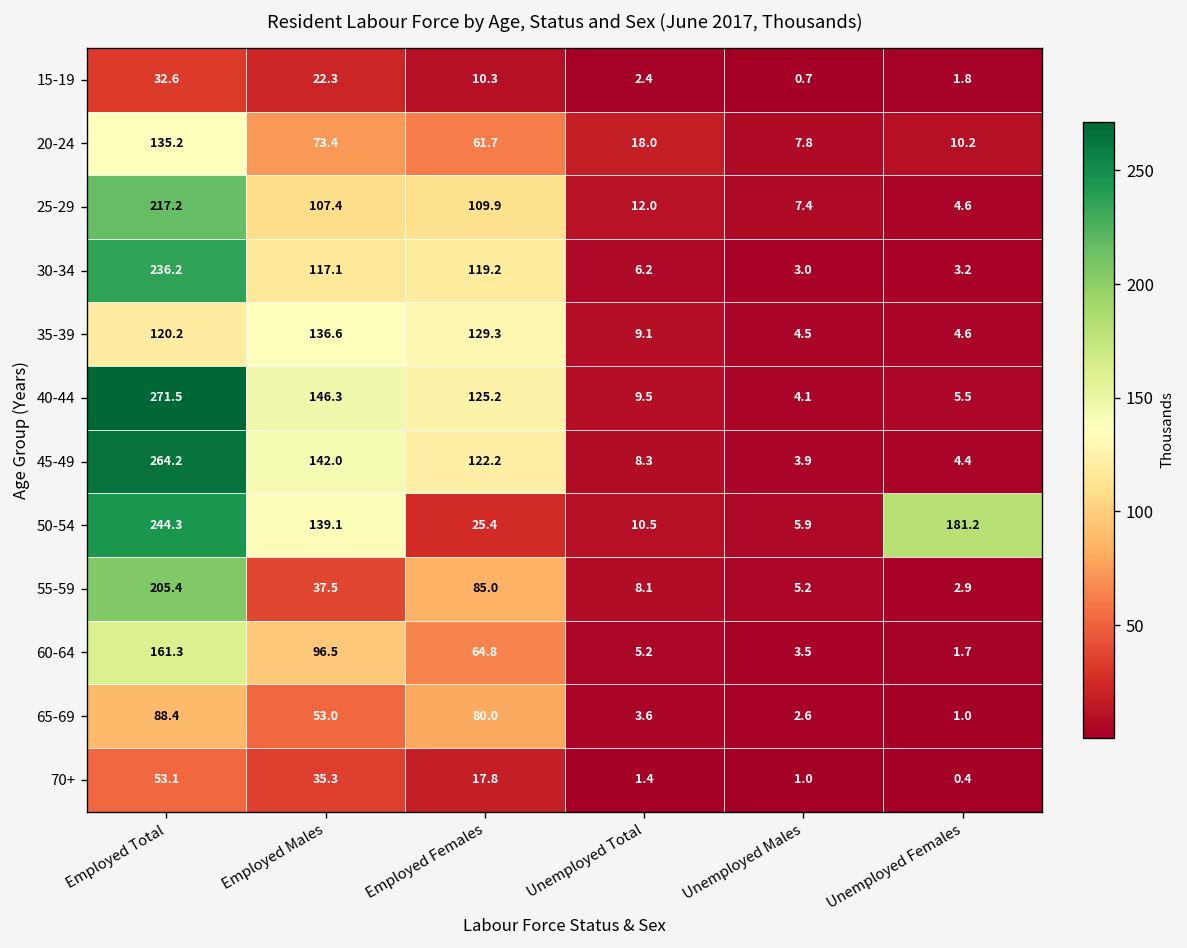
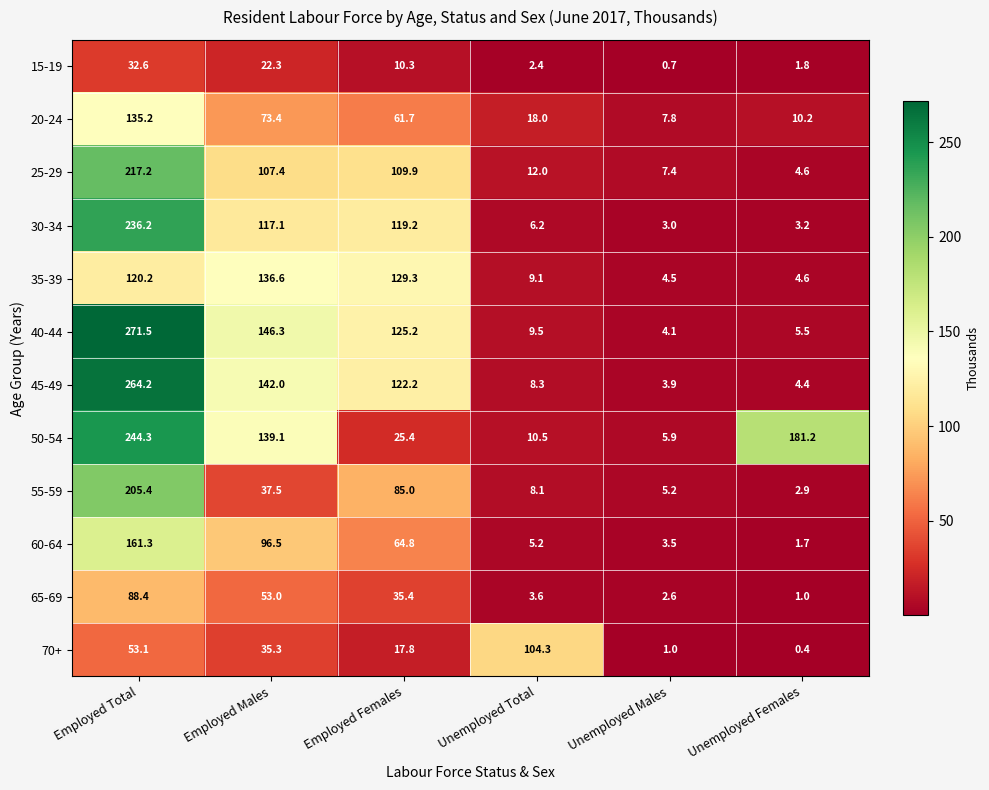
  {
    "15-19": {
      "Employed Total": 32.6,
      "Employed Males": 22.3,
      "Employed Females": 10.3,
      "Unemployed Total": 2.4,
      "Unemployed Males": 0.7,
      "Unemployed Females": 1.8
    },
    "20-24": {
      "Employed Total": 135.2,
      "Employed Males": 73.4,
      "Employed Females": 61.7,
      "Unemployed Total": 18.0,
      "Unemployed Males": 7.8,
      "Unemployed Females": 10.2
    },
    "25-29": {
      "Employed Total": 217.2,
      "Employed Males": 107.4,
      "Employed Females": 109.9,
      "Unemployed Total": 12.0,
      "Unemployed Males": 7.4,
      "Unemployed Females": 4.6
    },
    "30-34": {
      "Employed Total": 236.2,
      "Employed Males": 117.1,
      "Employed Females": 119.2,
      "Unemployed Total": 6.2,
      "Unemployed Males": 3.0,
      "Unemployed Females": 3.2
    },
    "35-39": {
      "Employed Total": 120.2,
      "Employed Males": 136.6,
      "Employed Females": 129.3,
      "Unemployed Total": 9.1,
      "Unemployed Males": 4.5,
      "Unemployed Females": 4.6
    },
    "40-44": {
      "Employed Total": 271.5,
      "Employed Males": 146.3,
      "Employed Females": 125.2,
      "Unemployed Total": 9.5,
      "Unemployed Males": 4.1,
      "Unemployed Females": 5.5
    },
    "45-49": {
      "Employed Total": 264.2,
      "Employed Males": 142.0,
      "Employed Females": 122.2,
      "Unemployed Total": 8.3,
      "Unemployed Males": 3.9,
      "Unemployed Females": 4.4
    },
    "50-54": {
      "Employed Total": 244.3,
      "Employed Males": 139.1,
      "Employed Females": 25.4,
      "Unemployed Total": 10.5,
      "Unemployed Males": 5.9,
      "Unemployed Females": 181.2
    },
    "55-59": {
      "Employed Total": 205.4,
      "Employed Males": 37.5,
      "Employed Females": 85.0,
      "Unemployed Total": 8.1,
      "Unemployed Males": 5.2,
      "Unemployed Females": 2.9
    },
    "60-64": {
      "Employed Total": 161.3,
      "Employed Males": 96.5,
      "Employed Females": 64.8,
      "Unemployed Total": 5.2,
      "Unemployed Males": 3.5,
      "Unemployed Females": 1.7
    },
    "65-69": {
      "Employed Total": 88.4,
      "Employed Males": 53.0,
-     "Employed Females": 80.0,
+     "Employed Females": 35.4,
      "Unemployed Total": 3.6,
      "Unemployed Males": 2.6,
      "Unemployed Females": 1.0
    },
    "70+": {
      "Employed Total": 53.1,
      "Employed Males": 35.3,
      "Employed Females": 17.8,
-     "Unemployed Total": 1.4,
+     "Unemployed Total": 104.3,
      "Unemployed Males": 1.0,
      "Unemployed Females": 0.4
    }
  }
